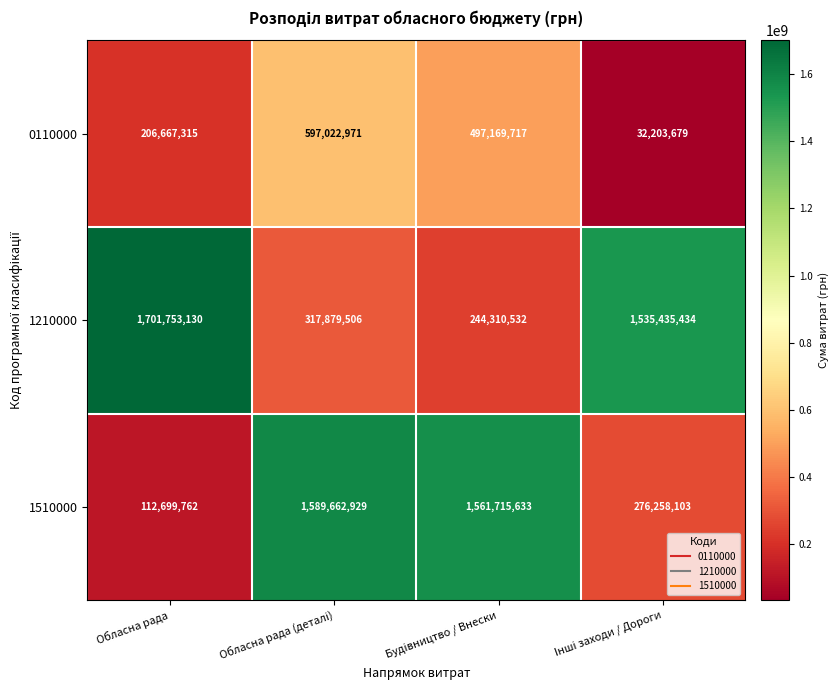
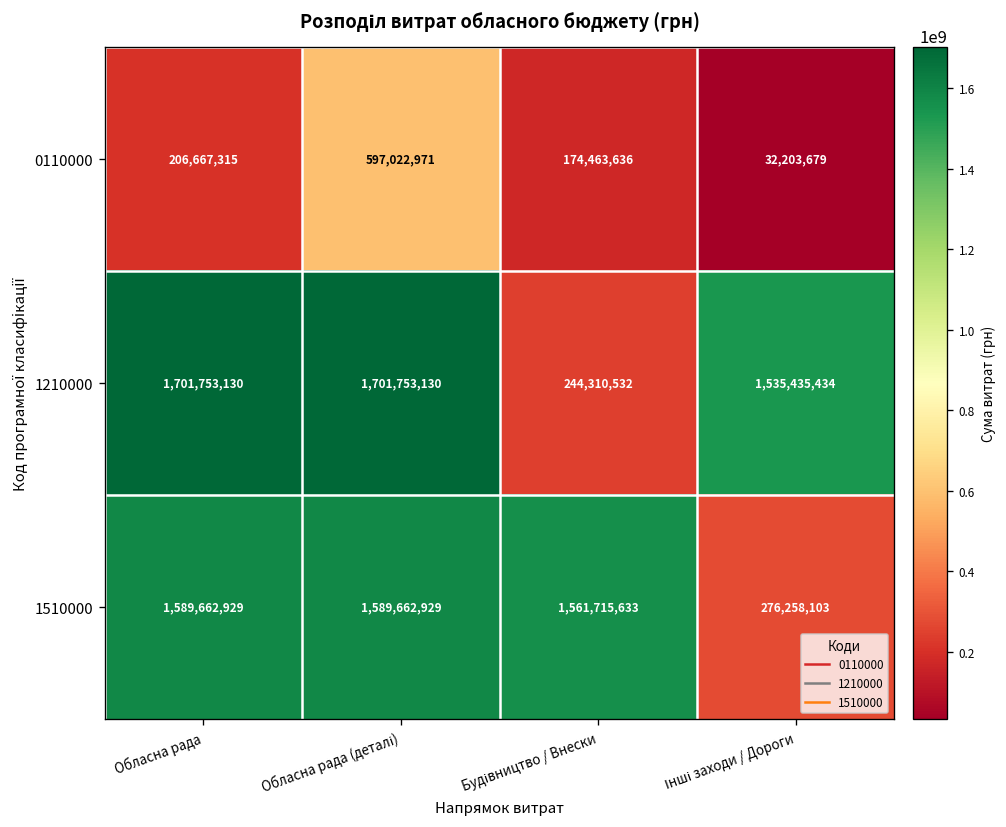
  {
    "0110000": {
      "Обласна рада": "206,667,315",
      "Обласна рада (деталі)": "597,022,971",
-     "Будівництво / Внески": "497,169,717",
+     "Будівництво / Внески": "174,463,636",
      "Інші заходи / Дороги": "32,203,679"
    },
    "1210000": {
      "Обласна рада": "1,701,753,130",
-     "Обласна рада (деталі)": "317,879,506",
+     "Обласна рада (деталі)": "1,701,753,130",
      "Будівництво / Внески": "244,310,532",
      "Інші заходи / Дороги": "1,535,435,434"
    },
    "1510000": {
-     "Обласна рада": "112,699,762",
+     "Обласна рада": "1,589,662,929",
      "Обласна рада (деталі)": "1,589,662,929",
      "Будівництво / Внески": "1,561,715,633",
      "Інші заходи / Дороги": "276,258,103"
    }
  }
